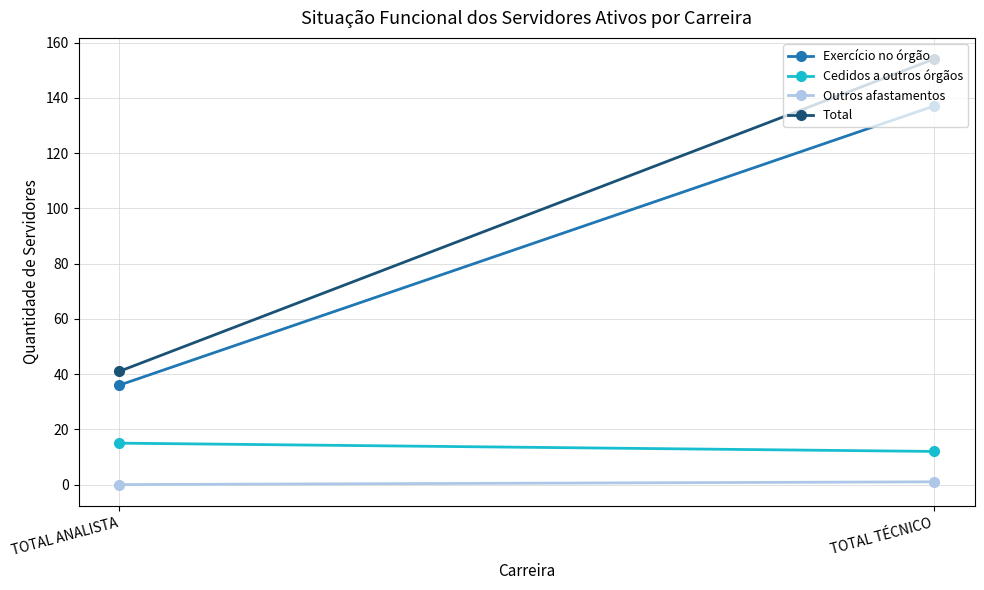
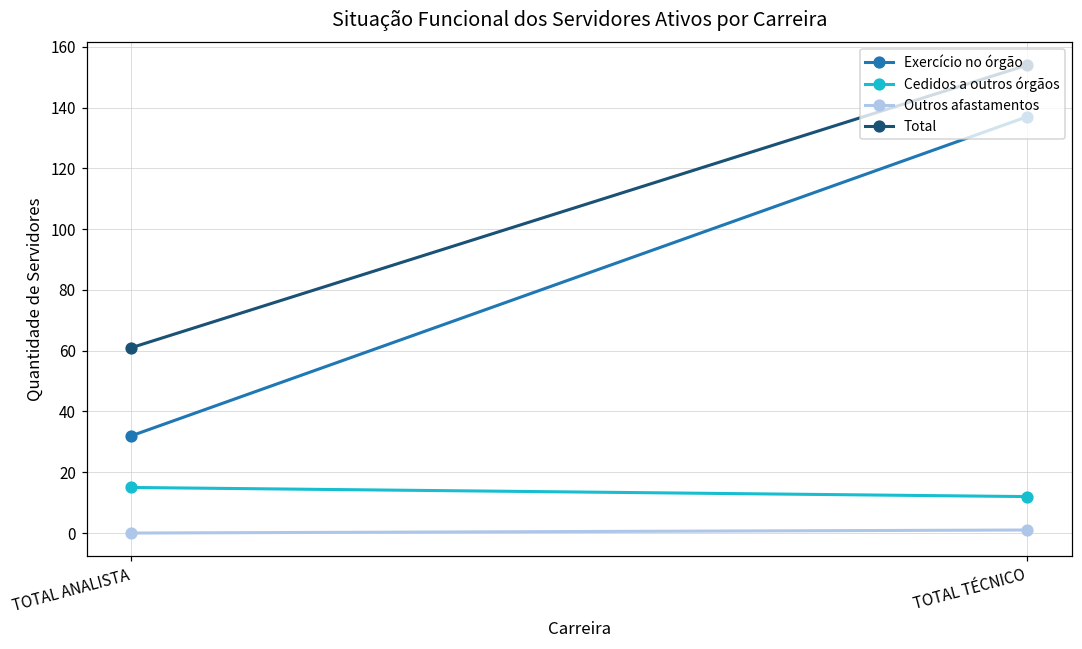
  {
    "Exercício no órgão": {
-     "TOTAL ANALISTA": 36
+     "TOTAL ANALISTA": 32
    },
    "Cedidos a outros órgãos": {
      "TOTAL ANALISTA": 15,
      "TOTAL TÉCNICO": 12
    },
    "Outros afastamentos": {
      "TOTAL ANALISTA": 0,
      "TOTAL TÉCNICO": 1
    },
    "Total": {
-     "TOTAL ANALISTA": 41
+     "TOTAL ANALISTA": 61
    }
  }
